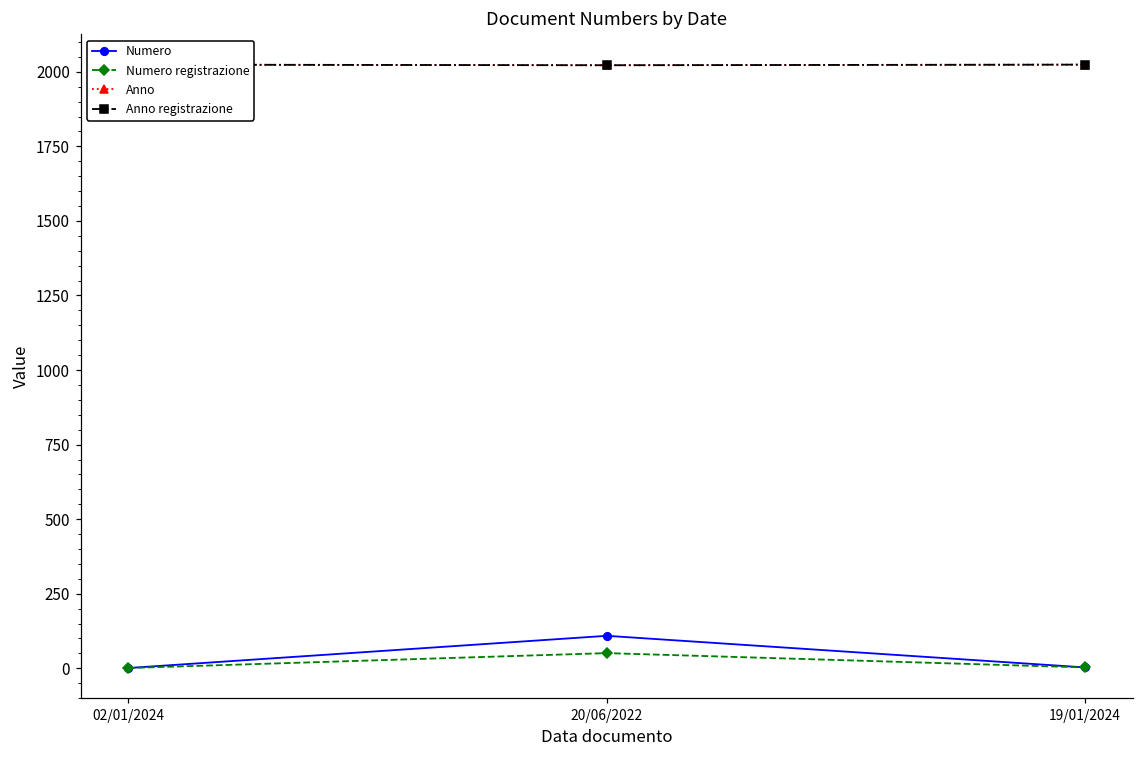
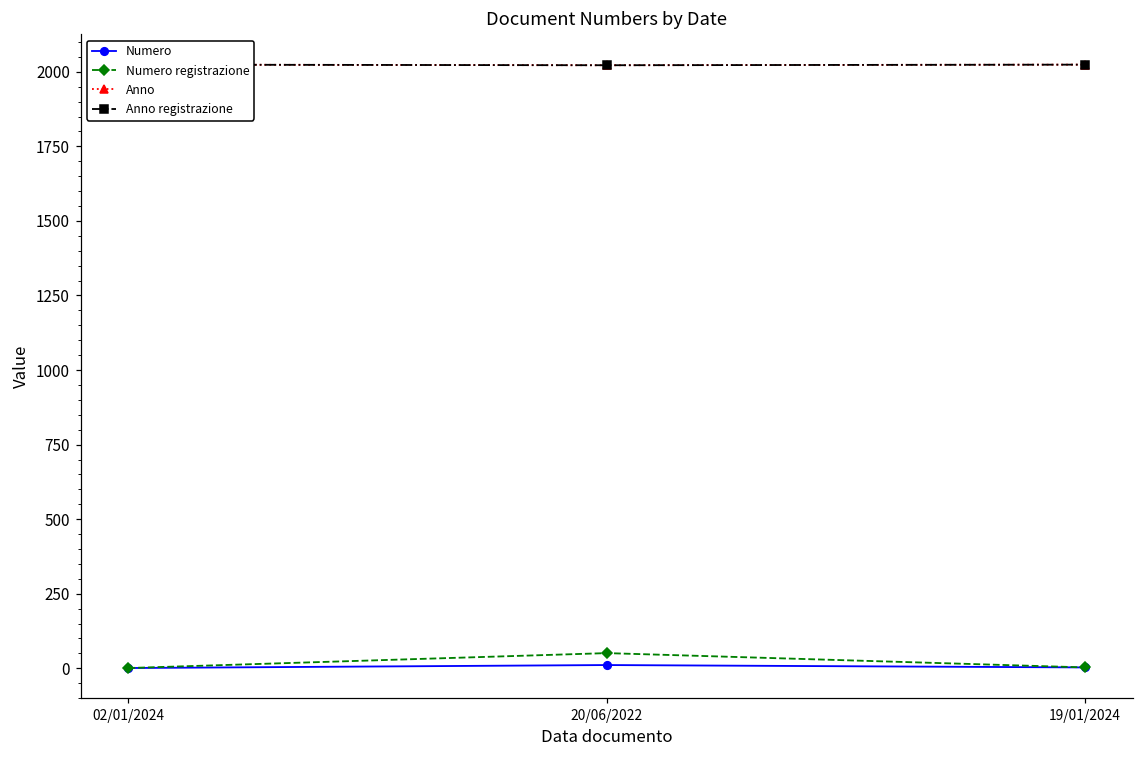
  {
    "Numero": {
-     "20/06/2022": 110
+     "20/06/2022": 10
    },
    "Numero registrazione": {
      "20/06/2022": 50
    },
    "Anno registrazione": {
      "20/06/2022": 2020,
      "19/01/2024": 2020
    }
  }
